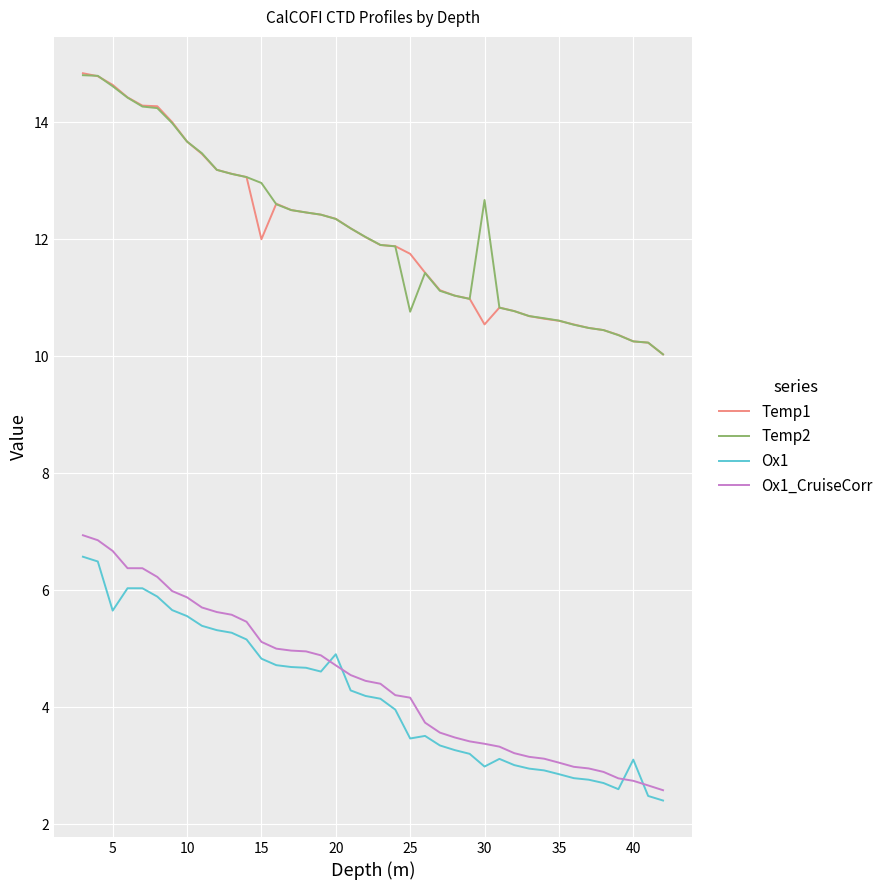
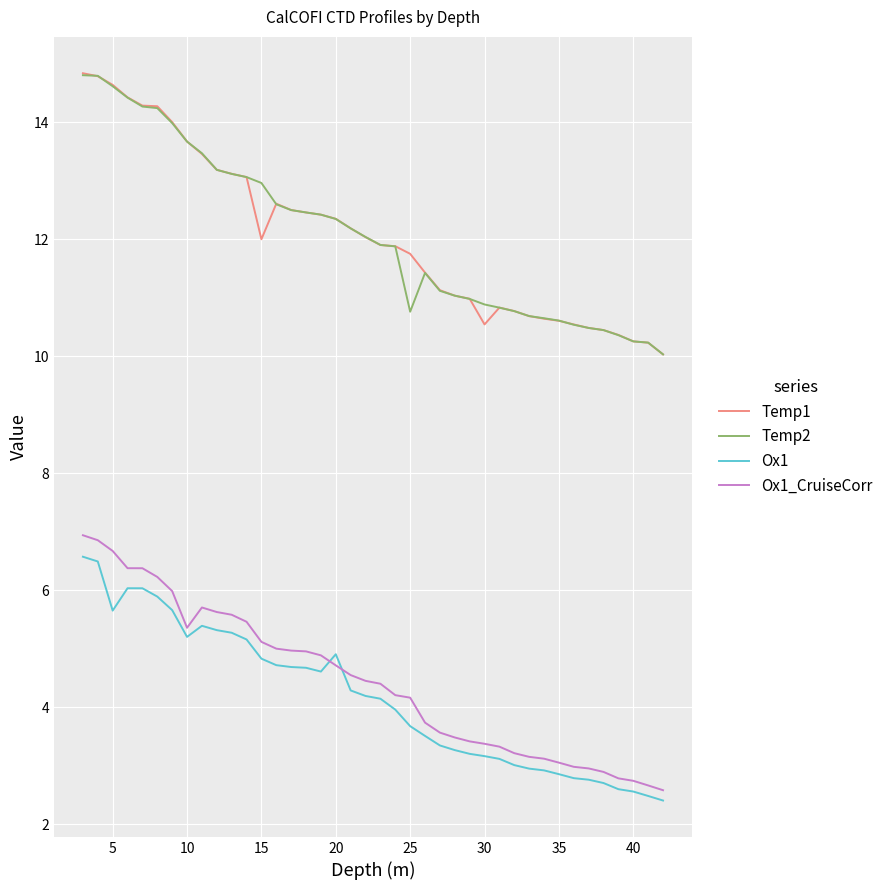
  {
    "Temp1": {
      "15": 12.0,
      "25": 11.7,
      "30": 10.5
    },
    "Temp2": {
      "15": 13.0,
      "25": 10.8,
-     "30": 12.7
+     "30": 10.9
    },
    "Ox1": {
      "5": 5.7,
-     "10": 5.6,
+     "10": 5.2,
      "15": 4.8,
      "20": 4.9,
-     "25": 3.5,
-     "30": 3.0,
+     "25": 3.7,
+     "30": 3.2,
      "35": 2.9,
-     "40": 3.1
+     "40": 2.6
    },
    "Ox1_CruiseCorr": {
      "5": 6.7,
-     "10": 5.9,
+     "10": 5.4,
      "15": 5.1,
      "20": 4.7,
      "25": 4.2,
      "30": 3.4,
      "35": 3.1,
      "40": 2.7
    }
  }
